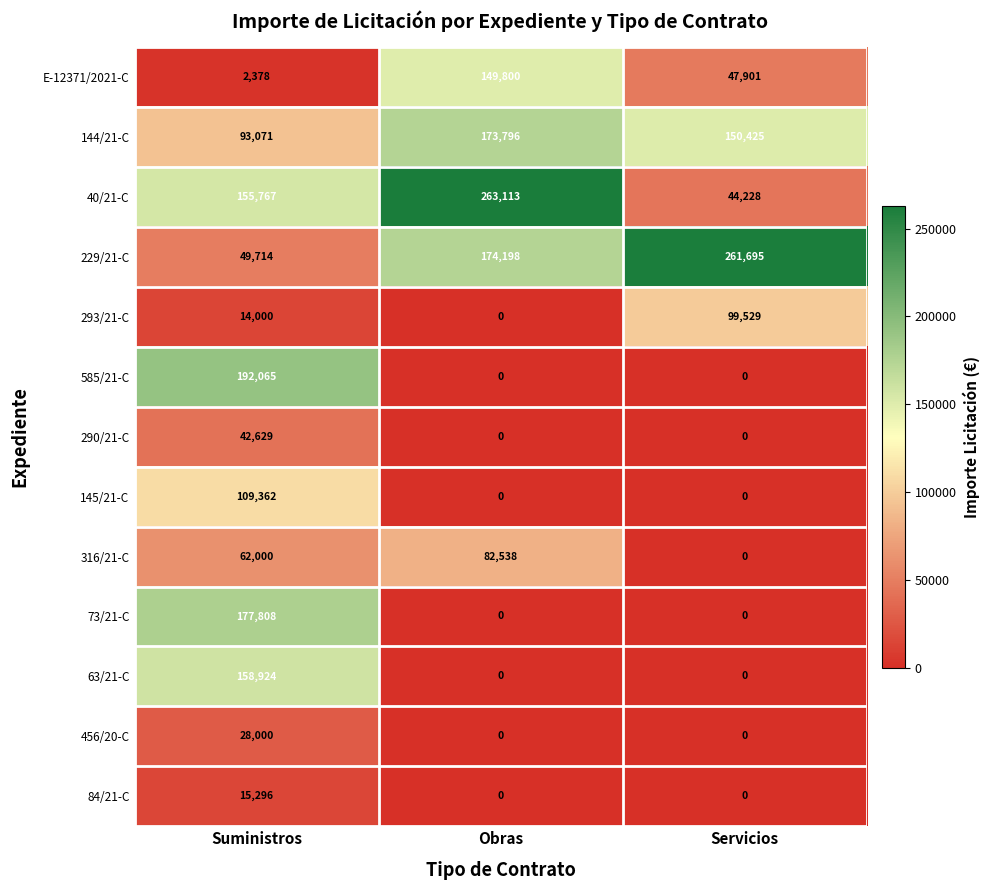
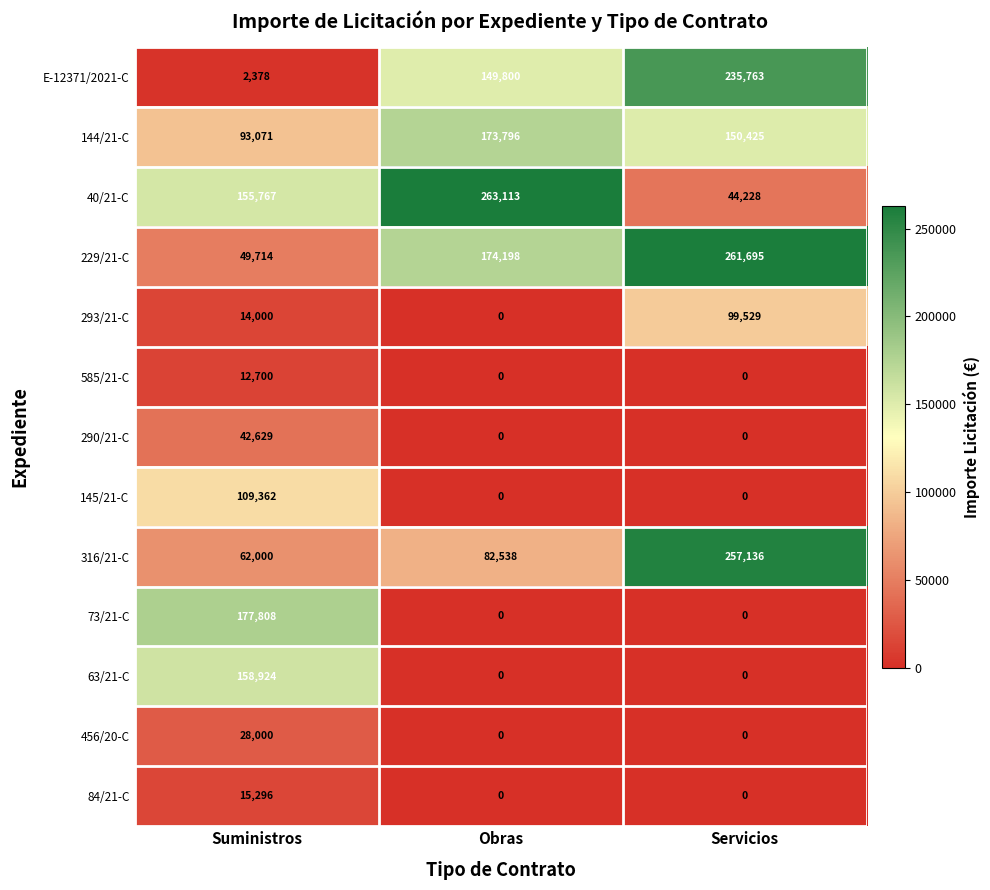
  {
    "E-12371/2021-C": {
      "Suministros": "2,378",
      "Obras": "149,800",
-     "Servicios": "47,901"
+     "Servicios": "235,763"
    },
    "144/21-C": {
      "Suministros": "93,071",
      "Obras": "173,796",
      "Servicios": "150,425"
    },
    "40/21-C": {
      "Suministros": "155,767",
      "Obras": "263,113",
      "Servicios": "44,228"
    },
    "229/21-C": {
      "Suministros": "49,714",
      "Obras": "174,198",
      "Servicios": "261,695"
    },
    "293/21-C": {
      "Suministros": "14,000",
      "Obras": "0",
      "Servicios": "99,529"
    },
    "585/21-C": {
-     "Suministros": "192,065",
+     "Suministros": "12,700",
      "Obras": "0",
      "Servicios": "0"
    },
    "290/21-C": {
      "Suministros": "42,629",
      "Obras": "0",
      "Servicios": "0"
    },
    "145/21-C": {
      "Suministros": "109,362",
      "Obras": "0",
      "Servicios": "0"
    },
    "316/21-C": {
      "Suministros": "62,000",
      "Obras": "82,538",
-     "Servicios": "0"
+     "Servicios": "257,136"
    },
    "73/21-C": {
      "Suministros": "177,808",
      "Obras": "0",
      "Servicios": "0"
    },
    "63/21-C": {
      "Suministros": "158,924",
      "Obras": "0",
      "Servicios": "0"
    },
    "456/20-C": {
      "Suministros": "28,000",
      "Obras": "0",
      "Servicios": "0"
    },
    "84/21-C": {
      "Suministros": "15,296",
      "Obras": "0",
      "Servicios": "0"
    }
  }
